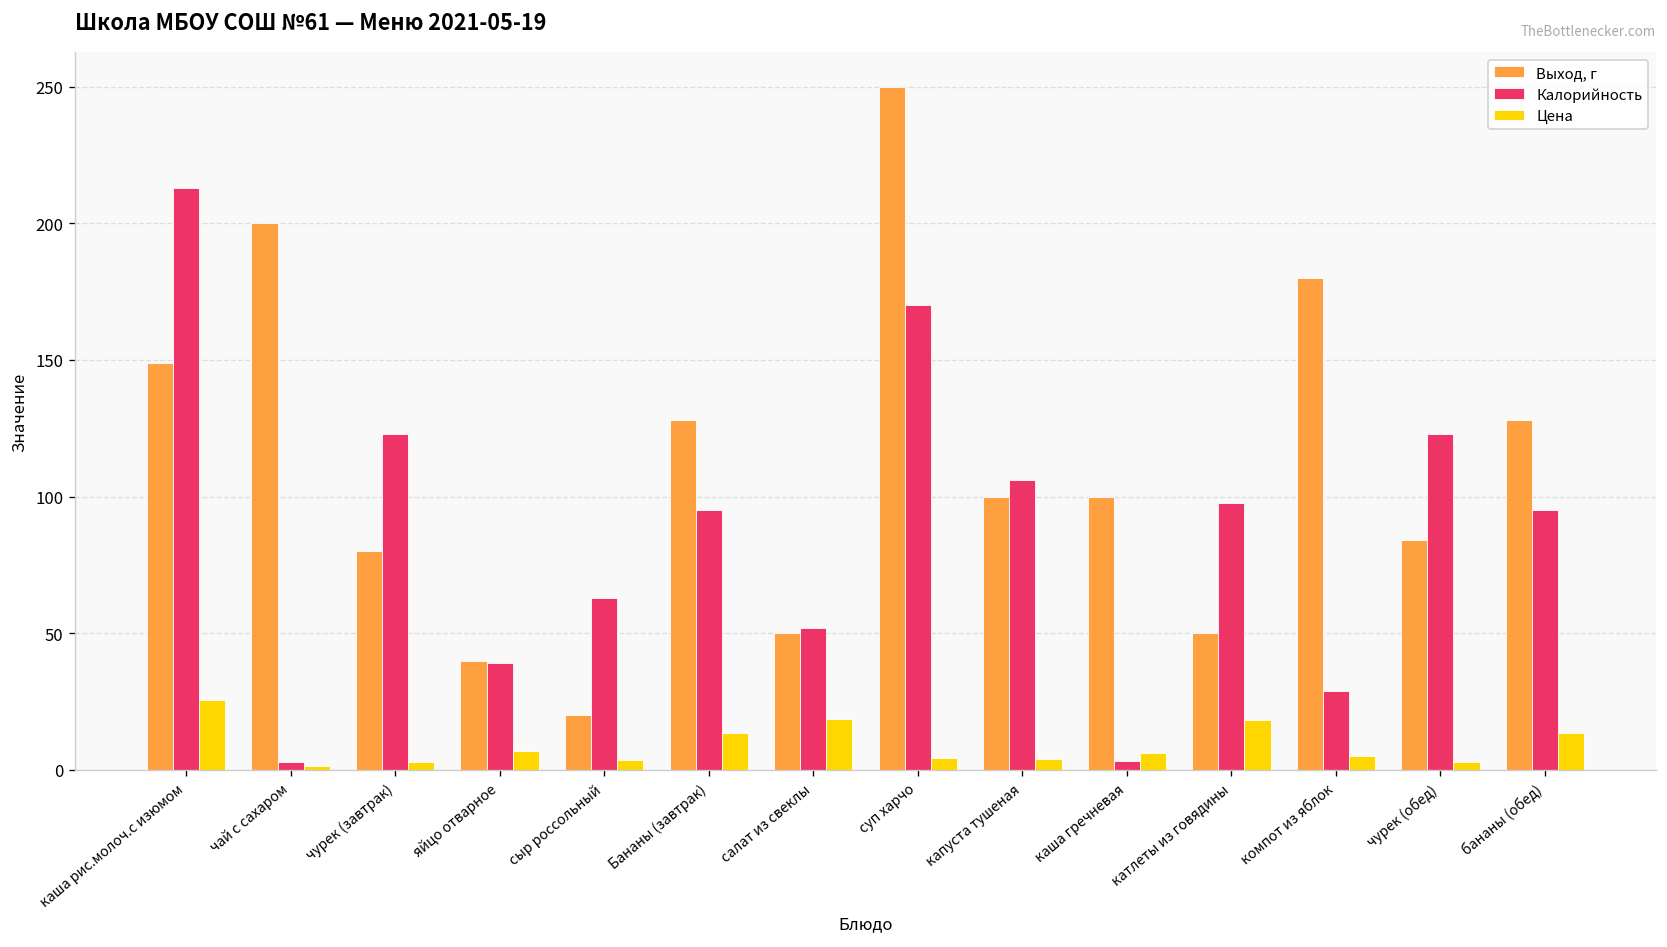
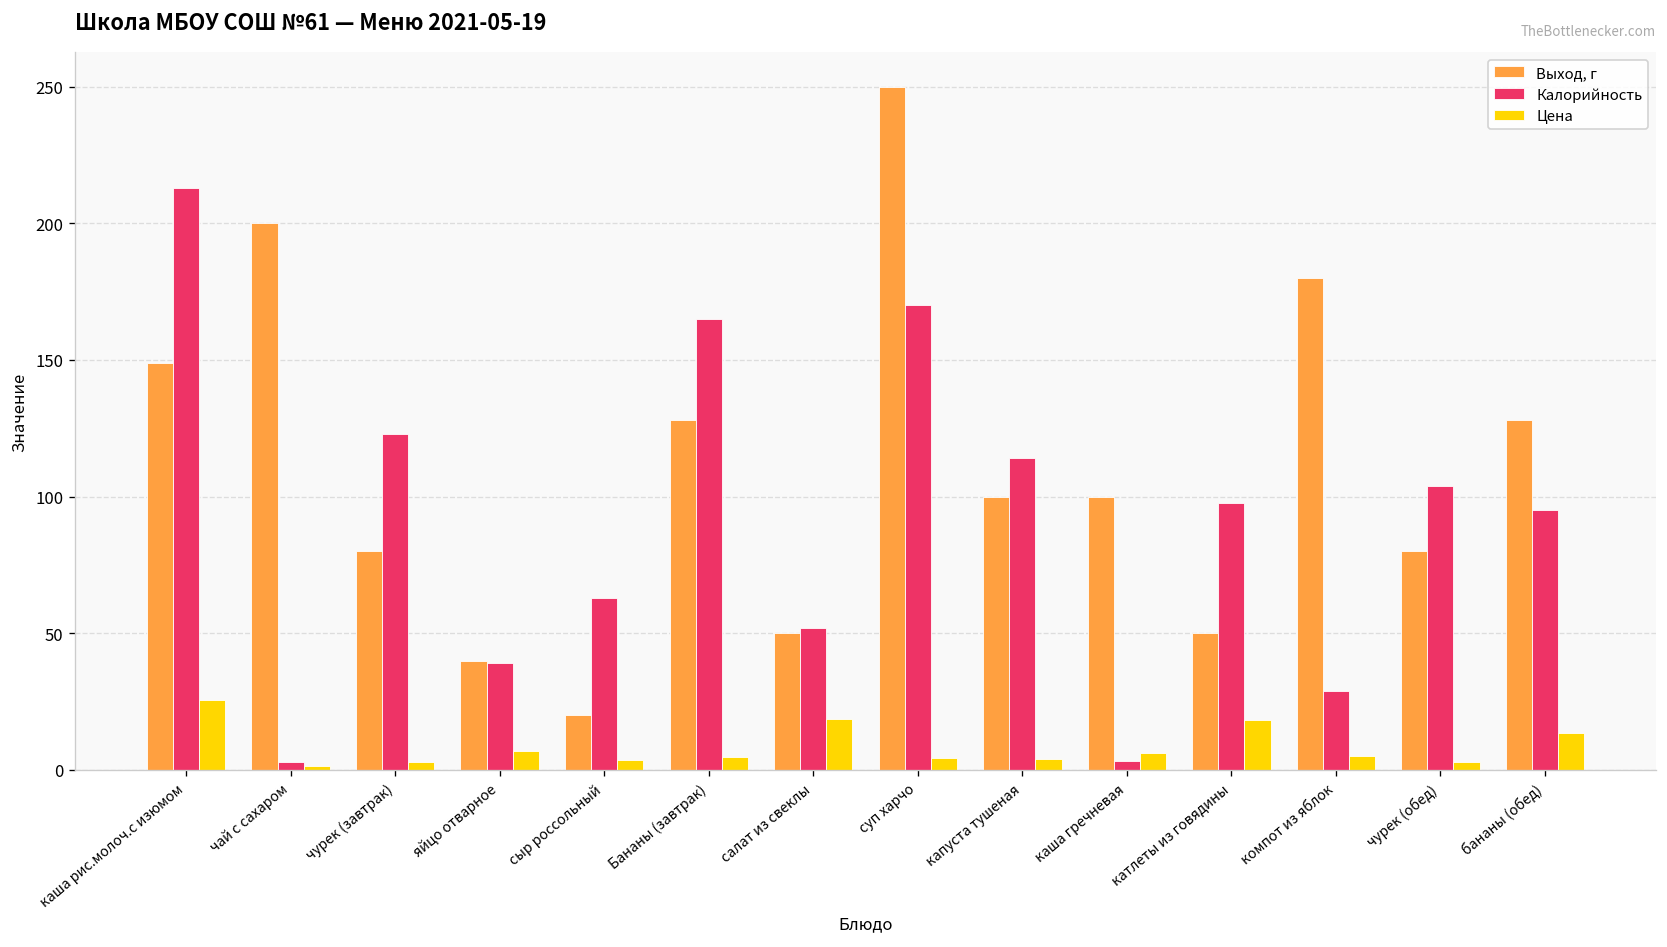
  {
    "Выход, г": {
      "каша рис.молоч.с изюмом": 149,
      "чай с сахаром": 200,
      "чурек (завтрак)": 80,
      "яйцо отварное": 40,
      "сыр россольный": 20,
      "Бананы (завтрак)": 128,
      "салат из свеклы": 50,
      "суп харчо": 250,
      "капуста тушеная": 100,
      "каша гречневая": 100,
      "катлеты из говядины": 50,
      "компот из яблок": 180,
-     "чурек (обед)": 84,
+     "чурек (обед)": 80,
      "бананы (обед)": 128
    },
    "Калорийность": {
      "каша рис.молоч.с изюмом": 213,
      "чай с сахаром": 3,
      "чурек (завтрак)": 123,
      "яйцо отварное": 39,
      "сыр россольный": 63,
-     "Бананы (завтрак)": 95,
+     "Бананы (завтрак)": 165,
      "салат из свеклы": 52,
      "суп харчо": 170,
-     "капуста тушеная": 106,
+     "капуста тушеная": 114,
      "каша гречневая": 3,
      "катлеты из говядины": 98,
      "компот из яблок": 29,
-     "чурек (обед)": 123,
+     "чурек (обед)": 104,
      "бананы (обед)": 95
    },
    "Цена": {
      "каша рис.молоч.с изюмом": 25,
      "чай с сахаром": 1,
      "чурек (завтрак)": 3,
      "яйцо отварное": 7,
      "сыр россольный": 3,
-     "Бананы (завтрак)": 13,
+     "Бананы (завтрак)": 5,
      "салат из свеклы": 19,
      "суп харчо": 5,
      "капуста тушеная": 4,
      "каша гречневая": 6,
      "катлеты из говядины": 18,
      "компот из яблок": 5,
      "чурек (обед)": 3,
      "бананы (обед)": 13
    }
  }
